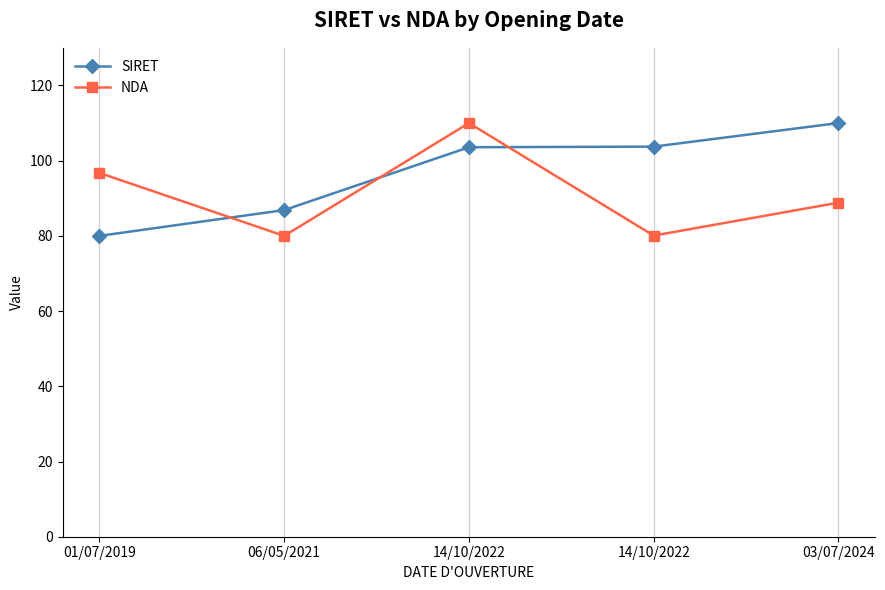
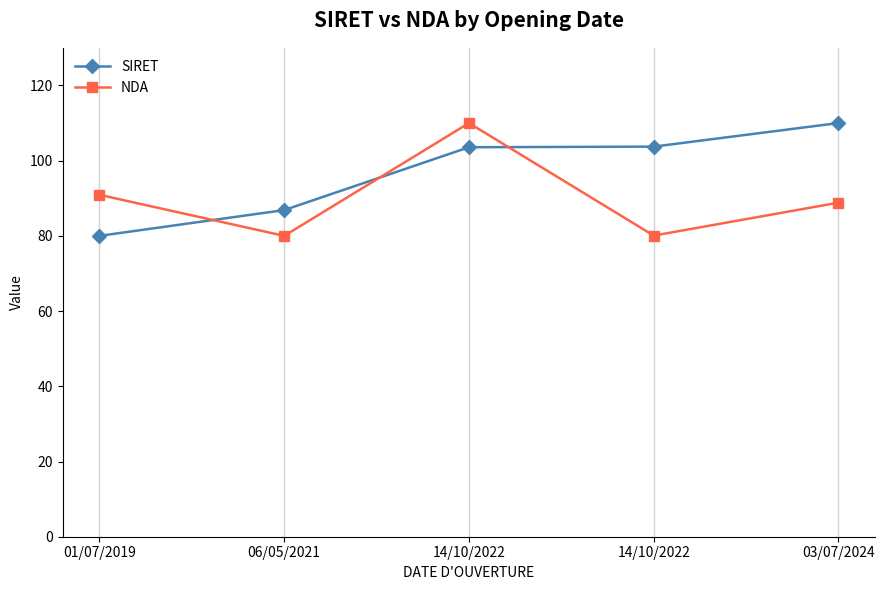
  {
    "SIRET": {
      "01/07/2019": 80,
      "06/05/2021": 87,
      "03/07/2024": 110
    },
    "NDA": {
-     "01/07/2019": 97,
+     "01/07/2019": 91,
      "06/05/2021": 80,
      "03/07/2024": 89
    }
  }
